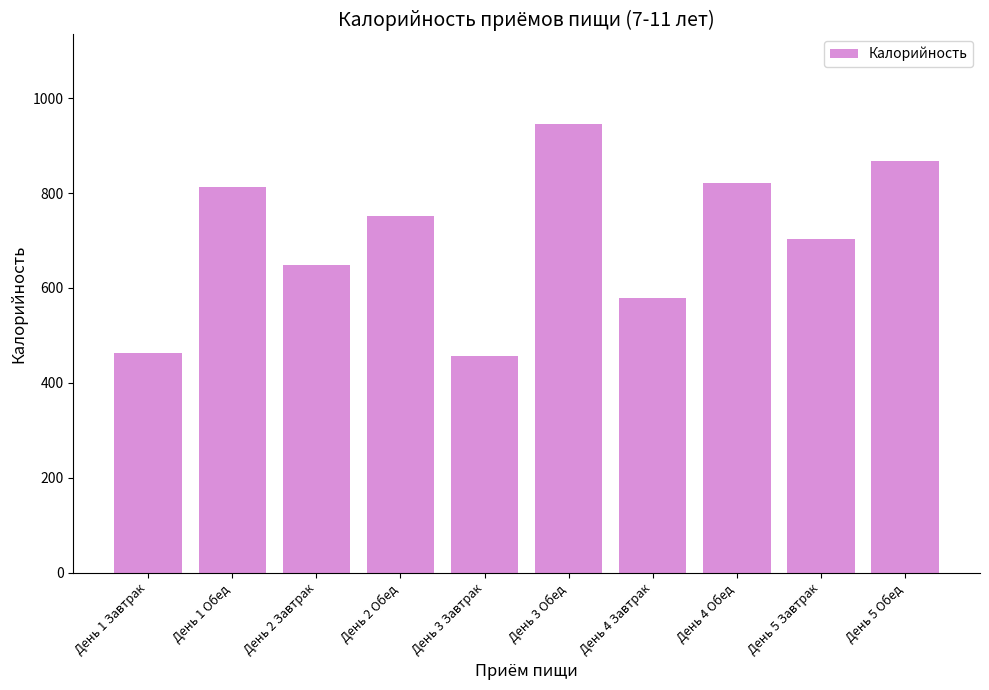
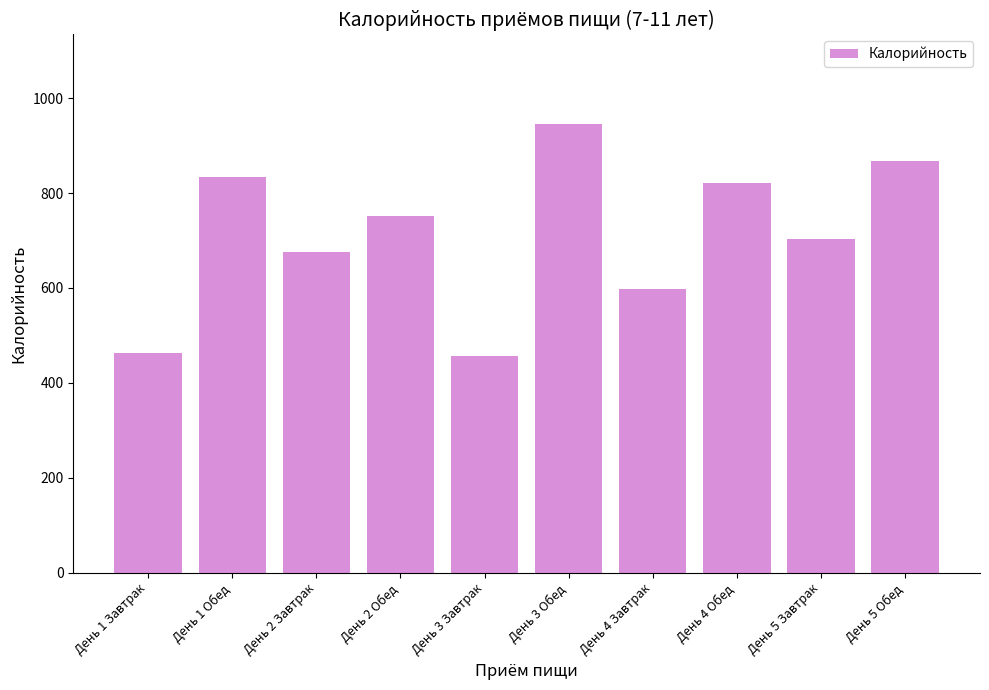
  {
    "День 1 Завтрак": 460,
-   "День 1 Обед": 810,
-   "День 2 Завтрак": 650,
+   "День 1 Обед": 830,
+   "День 2 Завтрак": 680,
    "День 2 Обед": 750,
    "День 3 Завтрак": 460,
    "День 3 Обед": 950,
-   "День 4 Завтрак": 580,
+   "День 4 Завтрак": 600,
    "День 4 Обед": 820,
    "День 5 Завтрак": 700,
    "День 5 Обед": 870
  }
